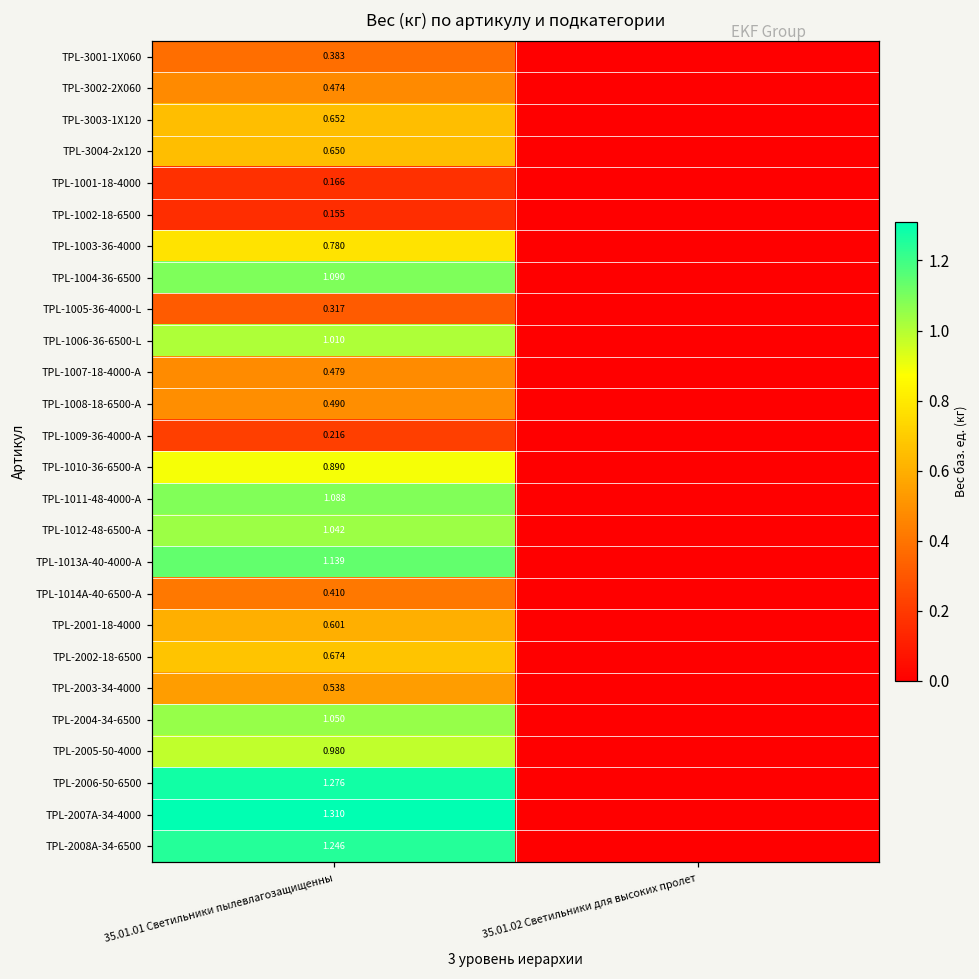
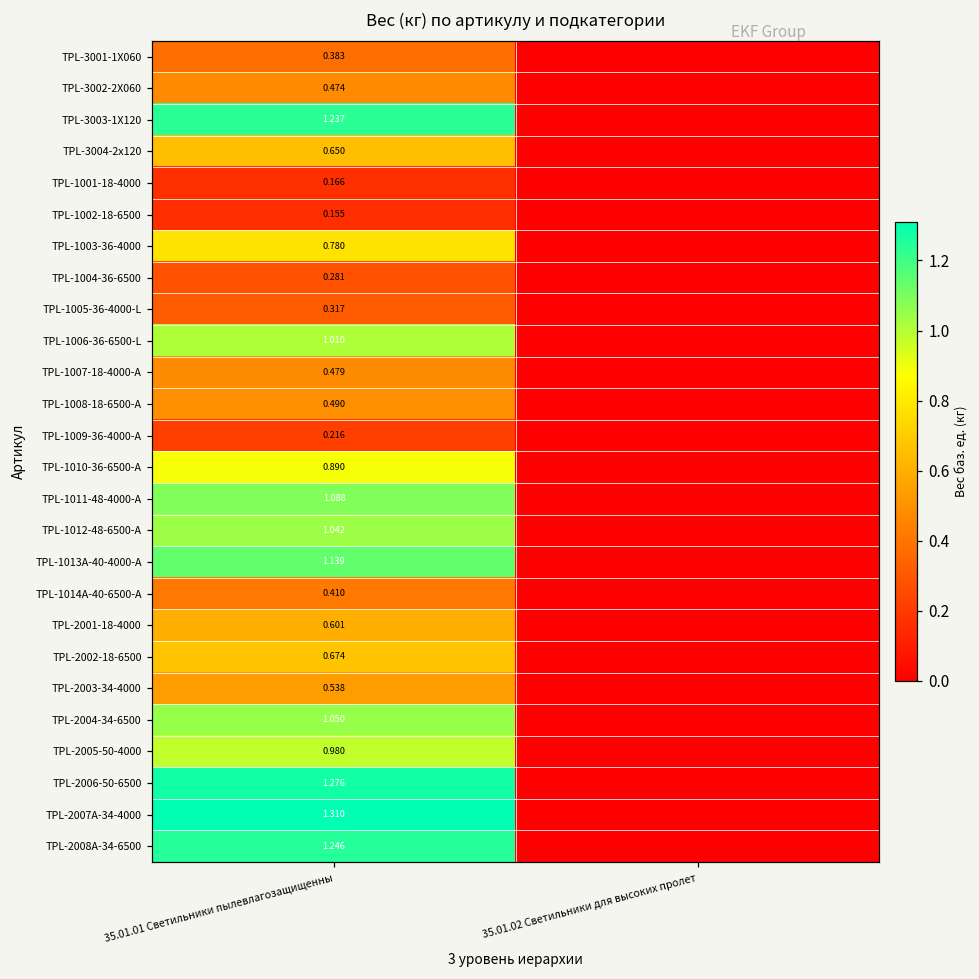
  {
    "TPL-3001-1X060": {
      "35.01.01 Светильники пылевлагозащищенны": 0.383
    },
    "TPL-3002-2X060": {
      "35.01.01 Светильники пылевлагозащищенны": 0.474
    },
    "TPL-3003-1X120": {
-     "35.01.01 Светильники пылевлагозащищенны": 0.652
+     "35.01.01 Светильники пылевлагозащищенны": 1.237
    },
    "TPL-3004-2x120": {
      "35.01.01 Светильники пылевлагозащищенны": 0.650
    },
    "TPL-1001-18-4000": {
      "35.01.01 Светильники пылевлагозащищенны": 0.166
    },
    "TPL-1002-18-6500": {
      "35.01.01 Светильники пылевлагозащищенны": 0.155
    },
    "TPL-1003-36-4000": {
      "35.01.01 Светильники пылевлагозащищенны": 0.780
    },
    "TPL-1004-36-6500": {
-     "35.01.01 Светильники пылевлагозащищенны": 1.090
+     "35.01.01 Светильники пылевлагозащищенны": 0.281
    },
    "TPL-1005-36-4000-L": {
      "35.01.01 Светильники пылевлагозащищенны": 0.317
    },
    "TPL-1006-36-6500-L": {
      "35.01.01 Светильники пылевлагозащищенны": 1.010
    },
    "TPL-1007-18-4000-A": {
      "35.01.01 Светильники пылевлагозащищенны": 0.479
    },
    "TPL-1008-18-6500-A": {
      "35.01.01 Светильники пылевлагозащищенны": 0.490
    },
    "TPL-1009-36-4000-A": {
      "35.01.01 Светильники пылевлагозащищенны": 0.216
    },
    "TPL-1010-36-6500-A": {
      "35.01.01 Светильники пылевлагозащищенны": 0.890
    },
    "TPL-1011-48-4000-A": {
      "35.01.01 Светильники пылевлагозащищенны": 1.088
    },
    "TPL-1012-48-6500-A": {
      "35.01.01 Светильники пылевлагозащищенны": 1.042
    },
    "TPL-1013A-40-4000-A": {
      "35.01.01 Светильники пылевлагозащищенны": 1.139
    },
    "TPL-1014A-40-6500-A": {
      "35.01.01 Светильники пылевлагозащищенны": 0.410
    },
    "TPL-2001-18-4000": {
      "35.01.01 Светильники пылевлагозащищенны": 0.601
    },
    "TPL-2002-18-6500": {
      "35.01.01 Светильники пылевлагозащищенны": 0.674
    },
    "TPL-2003-34-4000": {
      "35.01.01 Светильники пылевлагозащищенны": 0.538
    },
    "TPL-2004-34-6500": {
      "35.01.01 Светильники пылевлагозащищенны": 1.050
    },
    "TPL-2005-50-4000": {
      "35.01.01 Светильники пылевлагозащищенны": 0.980
    },
    "TPL-2006-50-6500": {
      "35.01.01 Светильники пылевлагозащищенны": 1.276
    },
    "TPL-2007A-34-4000": {
      "35.01.01 Светильники пылевлагозащищенны": 1.310
    },
    "TPL-2008A-34-6500": {
      "35.01.01 Светильники пылевлагозащищенны": 1.246
    }
  }
